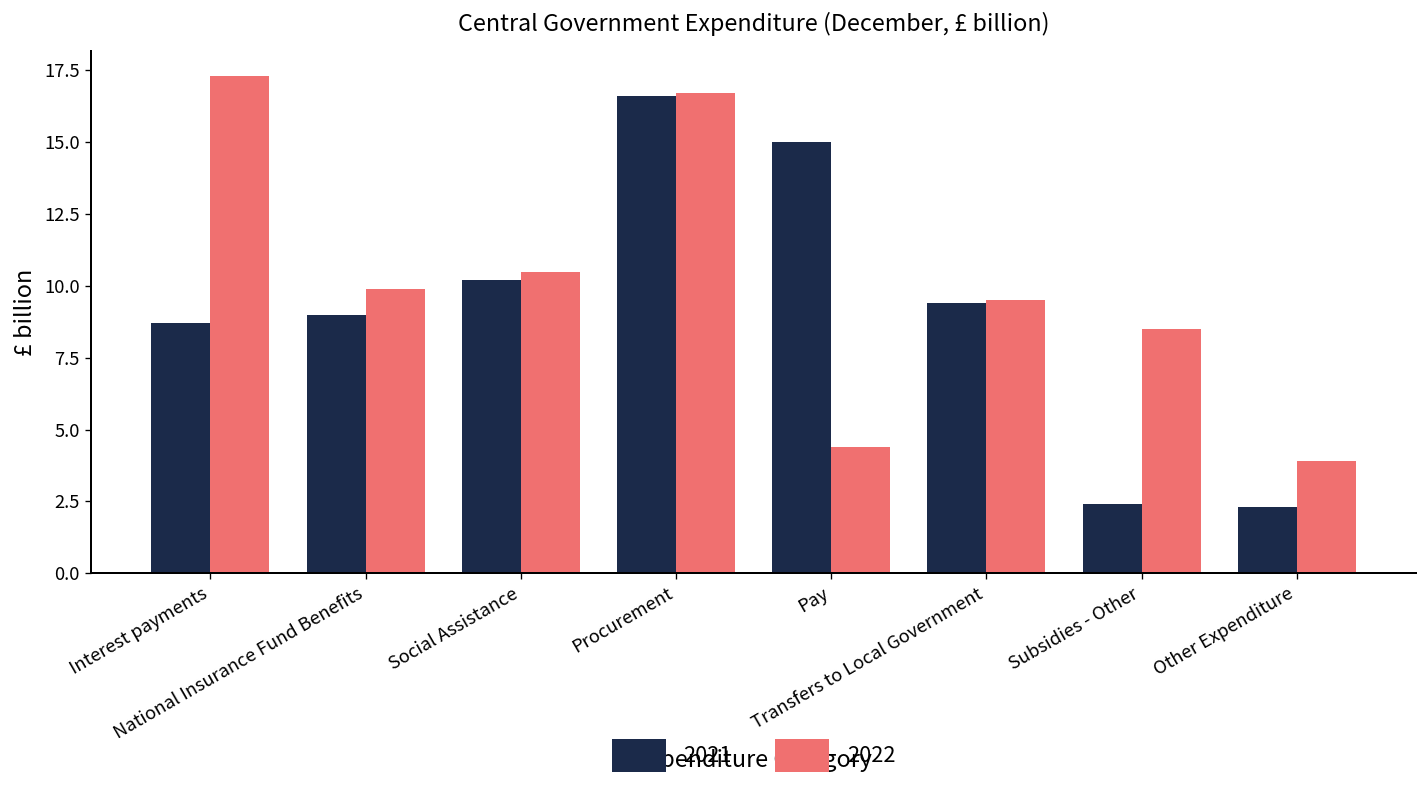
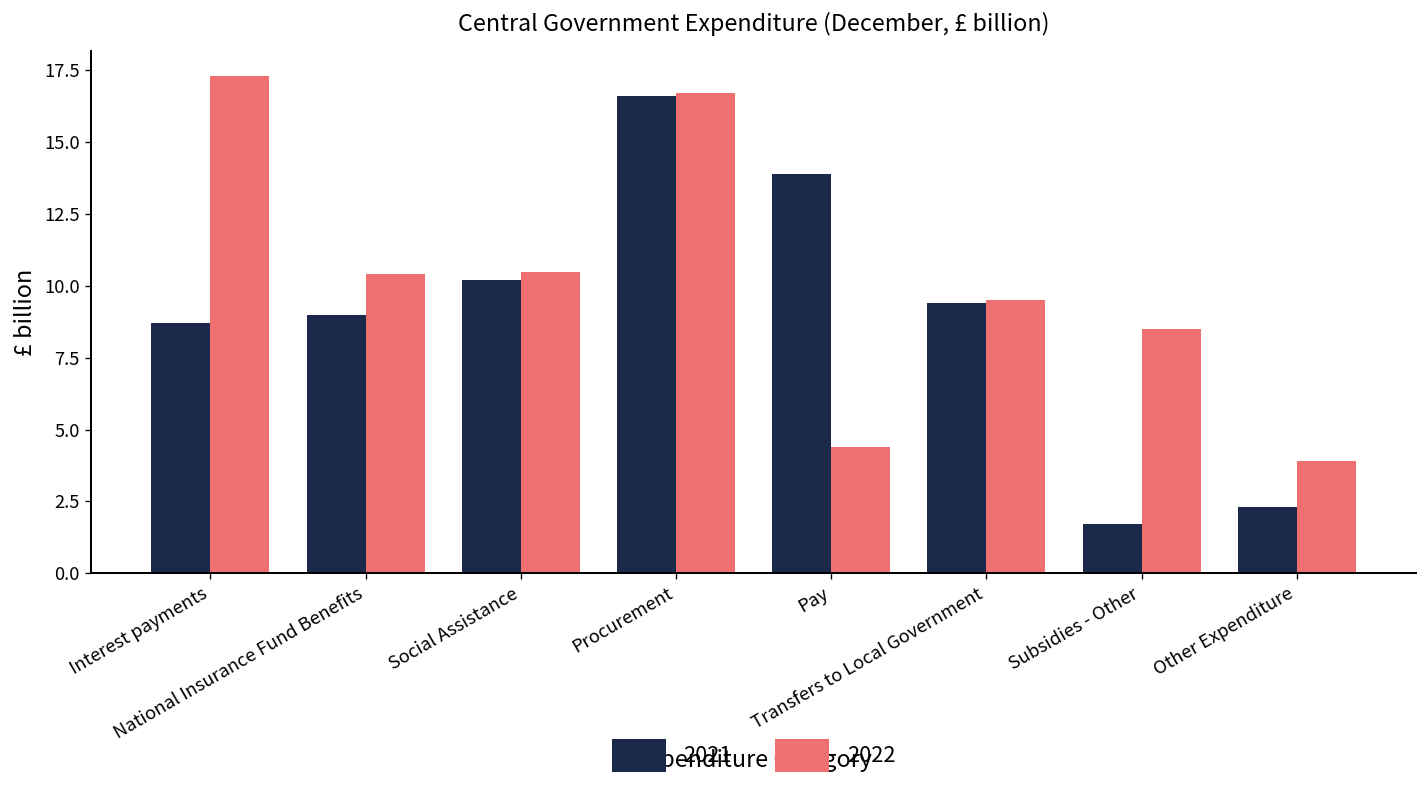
  {
    "2021": {
      "Interest payments": 8.7,
      "National Insurance Fund Benefits": 9.0,
      "Social Assistance": 10.2,
      "Procurement": 16.6,
-     "Pay": 15.0,
+     "Pay": 13.9,
      "Transfers to Local Government": 9.4,
-     "Subsidies - Other": 2.4,
+     "Subsidies - Other": 1.7,
      "Other Expenditure": 2.3
    },
    "2022": {
      "Interest payments": 17.3,
-     "National Insurance Fund Benefits": 9.9,
+     "National Insurance Fund Benefits": 10.4,
      "Social Assistance": 10.5,
      "Procurement": 16.7,
      "Pay": 4.4,
      "Transfers to Local Government": 9.5,
      "Subsidies - Other": 8.5,
      "Other Expenditure": 3.9
    }
  }
